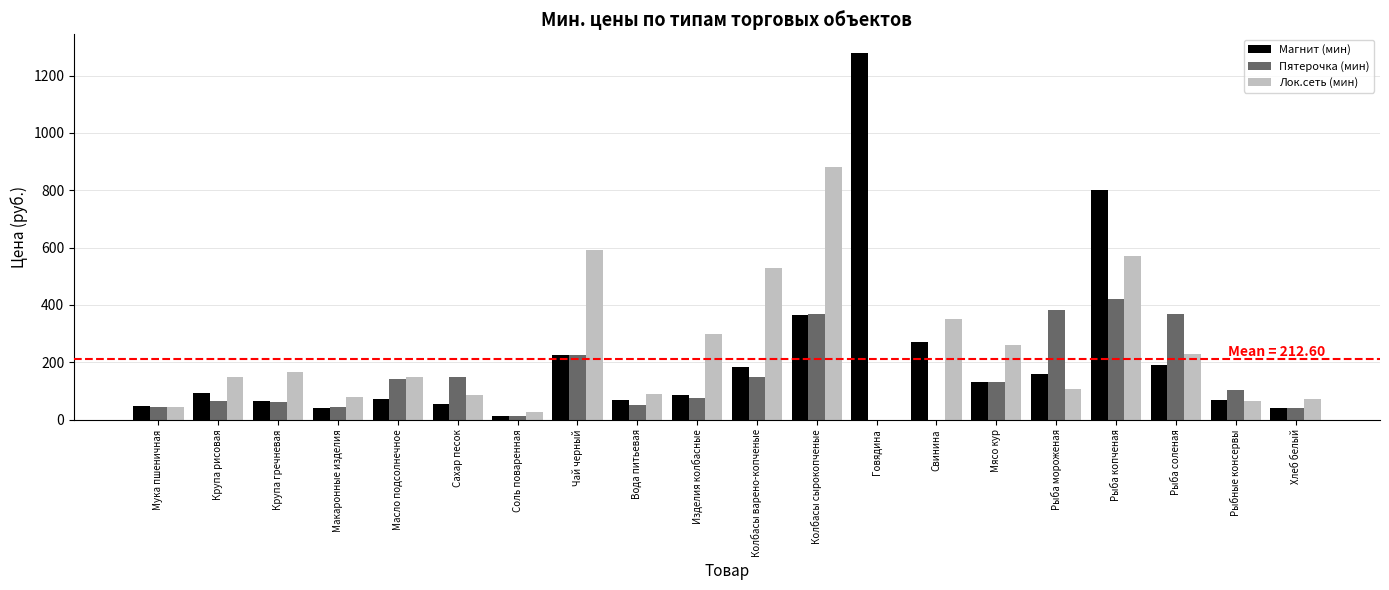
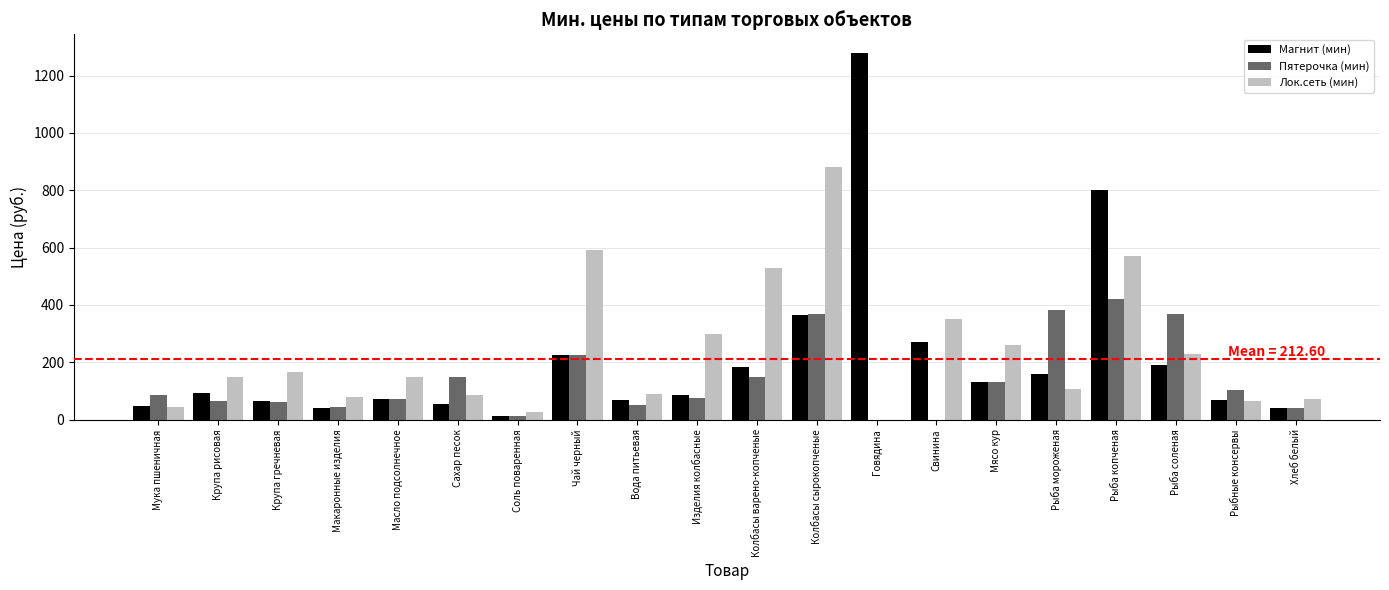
  {
    "Магнит (мин)": {
      "Мука пшеничная": 50,
      "Крупа рисовая": 90,
      "Крупа гречневая": 60,
      "Макаронные изделия": 40,
      "Масло подсолнечное": 70,
      "Сахар песок": 50,
      "Соль поваренная": 10,
      "Чай черный": 230,
      "Вода питьевая": 70,
      "Изделия колбасные": 80,
      "Колбасы варено-копченые": 180,
      "Колбасы сырокопченые": 360,
      "Говядина": 1280,
      "Свинина": 270,
      "Мясо кур": 130,
      "Рыба мороженая": 160,
      "Рыба копченая": 800,
      "Рыба соленая": 190,
      "Рыбные консервы": 70,
      "Хлеб белый": 40
    },
    "Пятерочка (мин)": {
-     "Мука пшеничная": 40,
+     "Мука пшеничная": 90,
      "Крупа рисовая": 70,
      "Крупа гречневая": 60,
      "Макаронные изделия": 40,
-     "Масло подсолнечное": 140,
+     "Масло подсолнечное": 70,
      "Сахар песок": 150,
      "Соль поваренная": 10,
      "Чай черный": 220,
      "Вода питьевая": 50,
      "Изделия колбасные": 70,
      "Колбасы варено-копченые": 150,
      "Колбасы сырокопченые": 370,
      "Говядина": 0,
      "Свинина": 0,
      "Мясо кур": 130,
      "Рыба мороженая": 380,
      "Рыба копченая": 420,
      "Рыба соленая": 370,
      "Рыбные консервы": 100,
      "Хлеб белый": 40
    },
    "Лок.сеть (мин)": {
      "Мука пшеничная": 40,
      "Крупа рисовая": 150,
      "Крупа гречневая": 170,
      "Макаронные изделия": 80,
      "Масло подсолнечное": 150,
      "Сахар песок": 90,
      "Соль поваренная": 30,
      "Чай черный": 590,
      "Вода питьевая": 90,
      "Изделия колбасные": 300,
      "Колбасы варено-копченые": 530,
      "Колбасы сырокопченые": 880,
      "Говядина": 0,
      "Свинина": 350,
      "Мясо кур": 260,
      "Рыба мороженая": 110,
      "Рыба копченая": 570,
      "Рыба соленая": 230,
      "Рыбные консервы": 70,
      "Хлеб белый": 70
    }
  }
